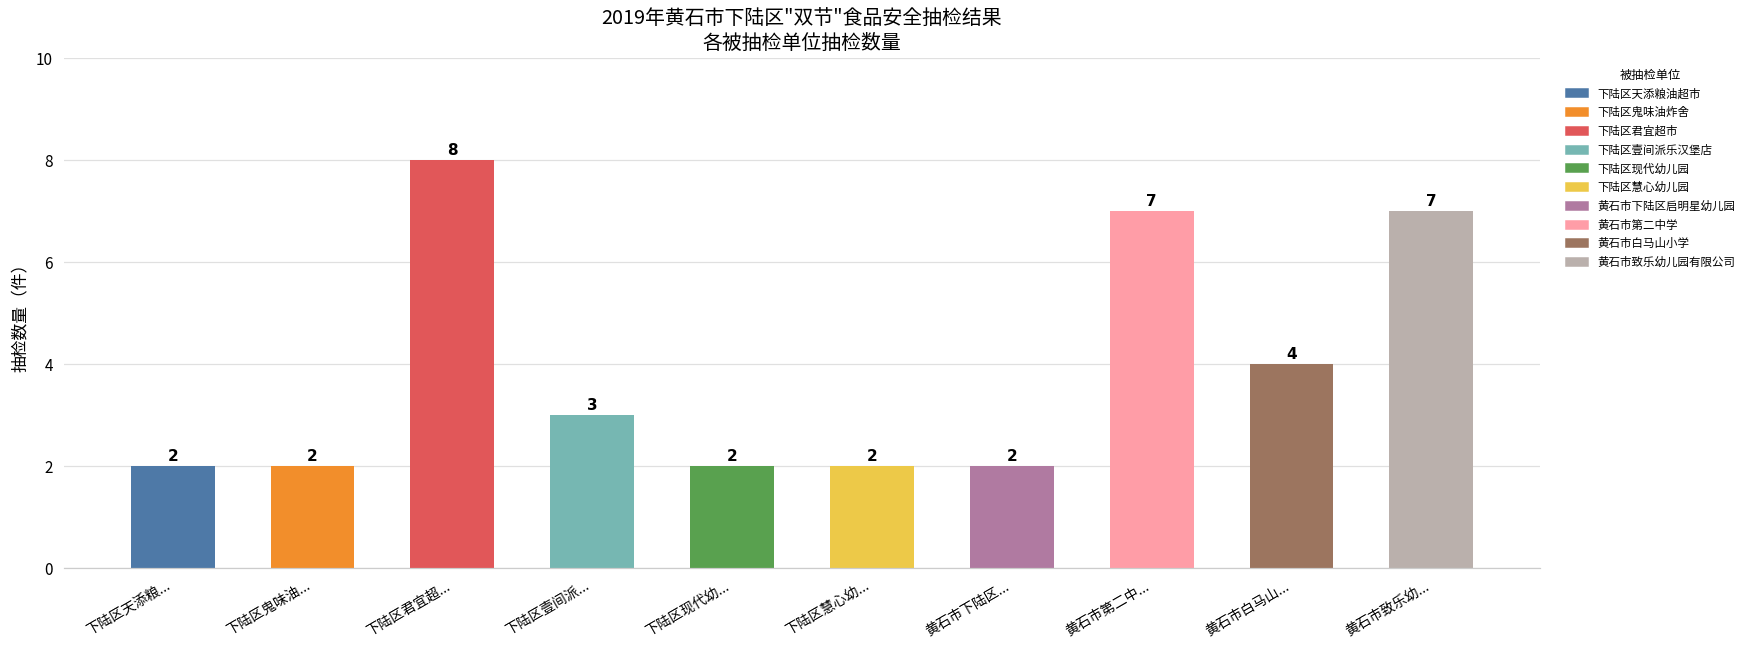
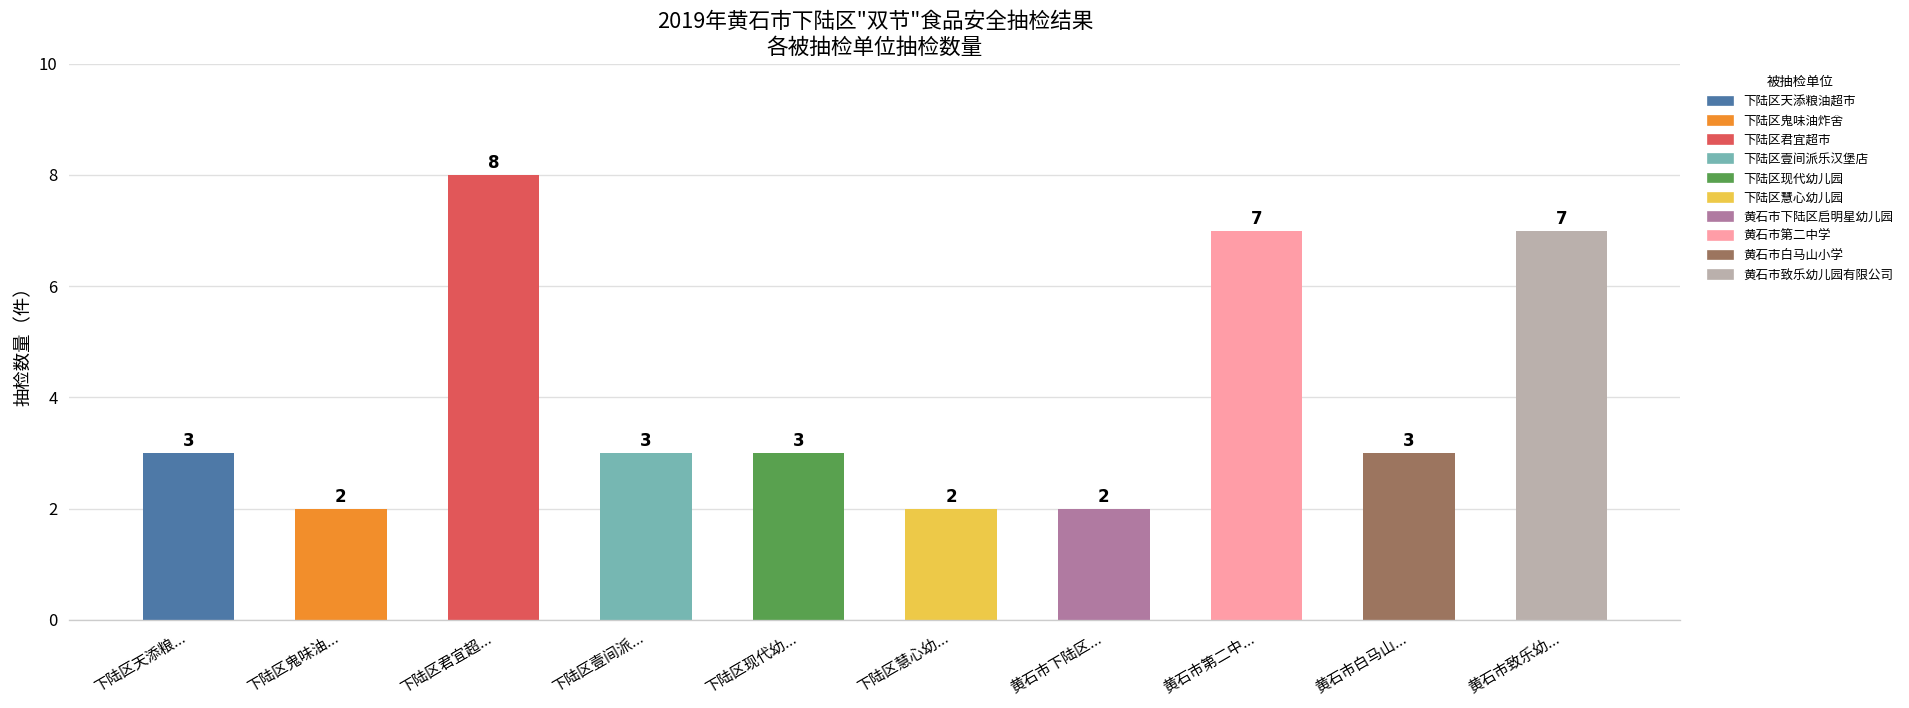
  {
-   "下陆区天添粮...": 2,
+   "下陆区天添粮...": 3,
    "下陆区鬼味油...": 2,
    "下陆区君宜超...": 8,
    "下陆区壹间派...": 3,
-   "下陆区现代幼...": 2,
+   "下陆区现代幼...": 3,
    "下陆区慧心幼...": 2,
    "黄石市下陆区...": 2,
    "黄石市第二中...": 7,
-   "黄石市白马山...": 4,
+   "黄石市白马山...": 3,
    "黄石市致乐幼...": 7
  }
